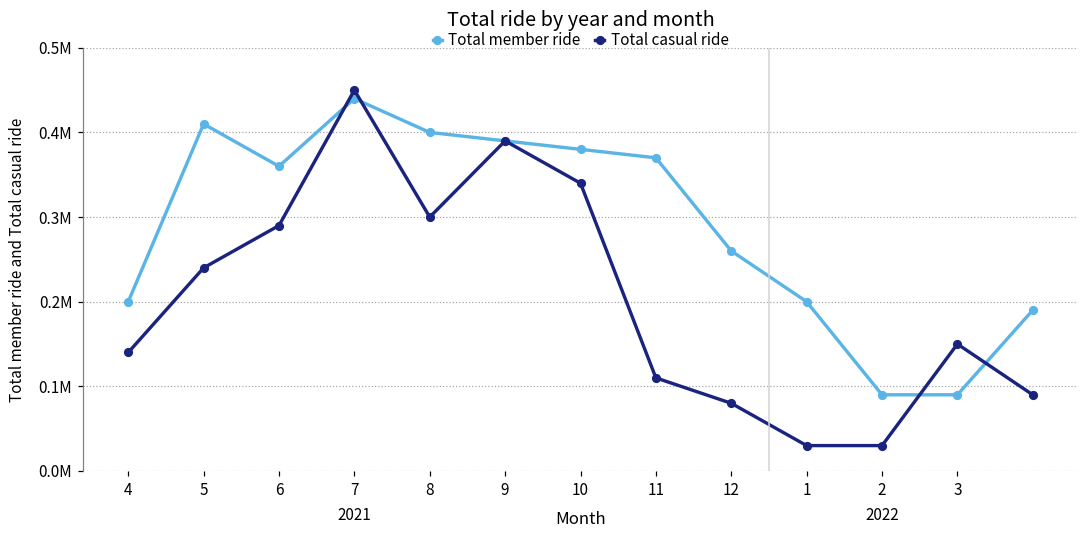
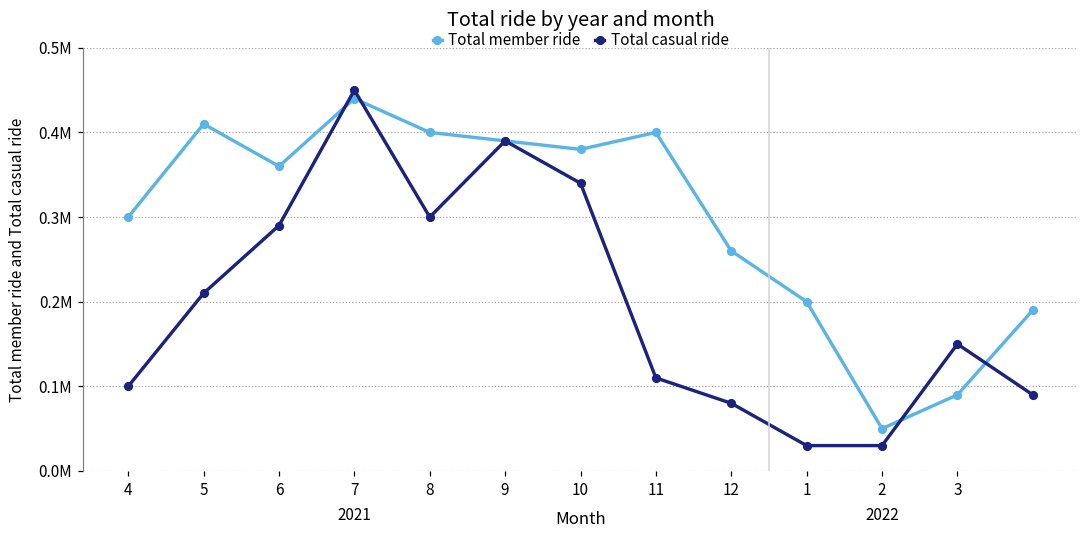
  {
    "Total member ride": {
-     "4": 200000,
+     "4": 300000,
      "5": 410000,
      "6": 360000,
      "7": 440000,
      "8": 400000,
      "10": 380000,
-     "11": 370000,
+     "11": 400000,
      "1": 200000,
-     "2": 90000,
+     "2": 50000,
      "3": 90000
    },
    "Total casual ride": {
-     "4": 140000,
-     "5": 240000,
+     "4": 100000,
+     "5": 210000,
      "6": 290000,
      "7": 450000,
      "8": 300000,
      "10": 340000,
      "11": 110000,
      "1": 30000,
      "2": 30000,
      "3": 150000
    }
  }
